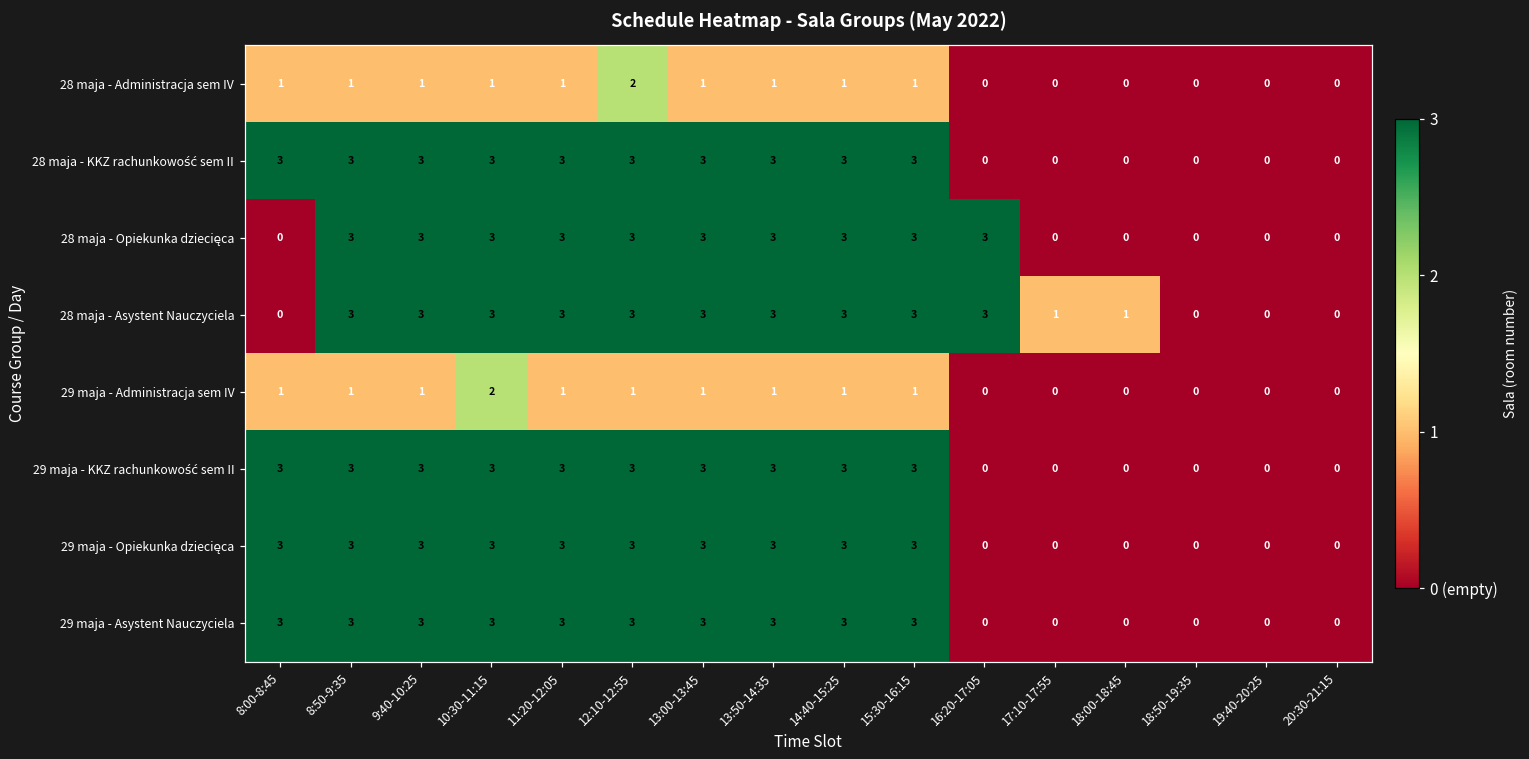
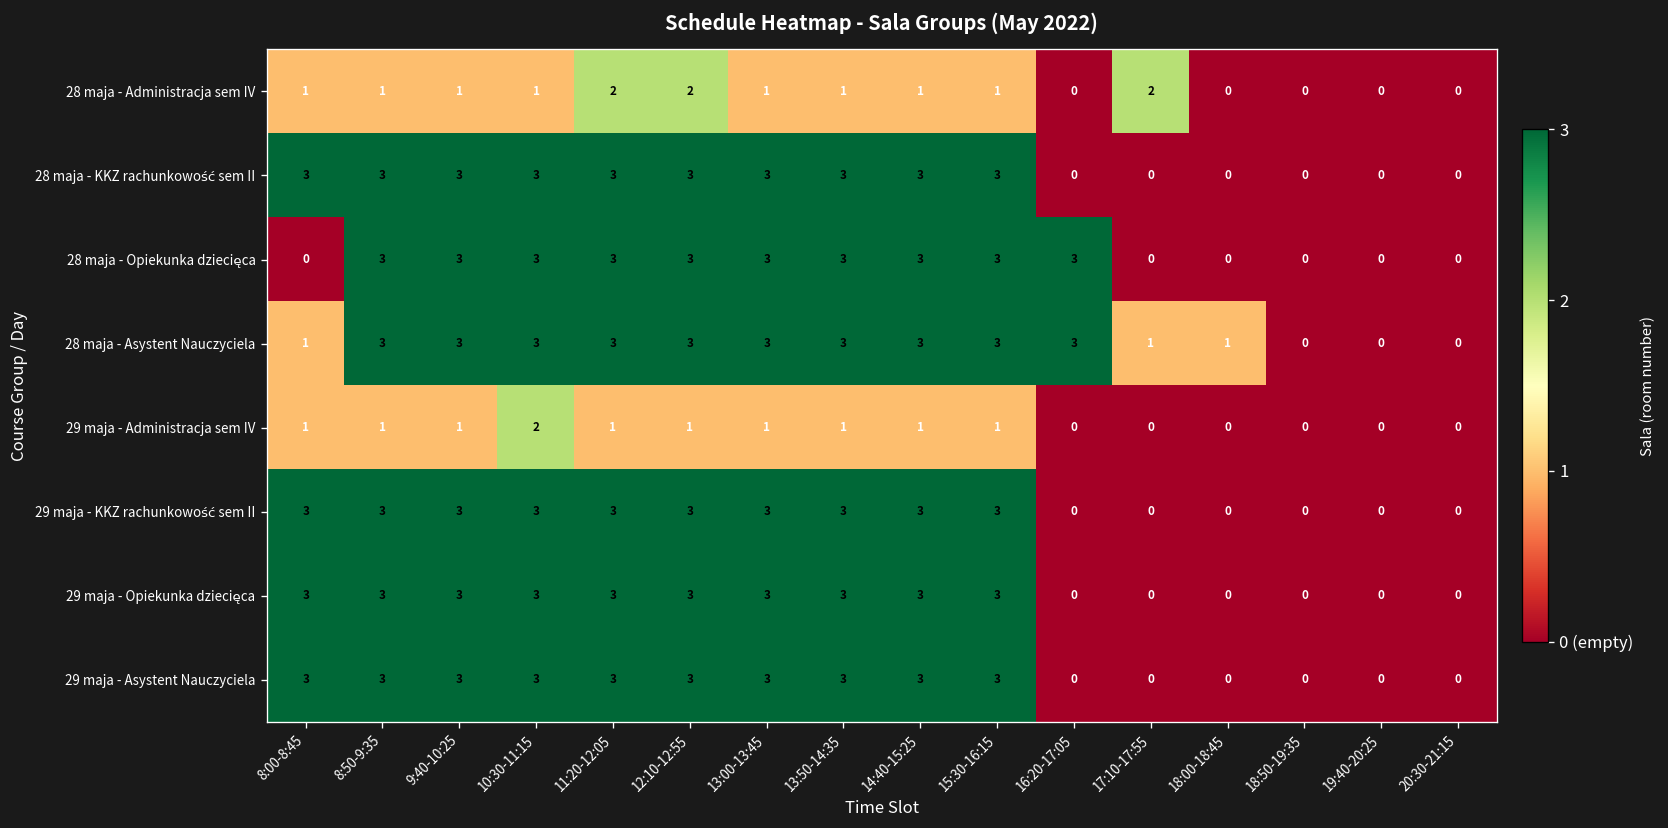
  {
    "28 maja - Administracja sem IV": {
      "8:00-8:45": 1,
      "8:50-9:35": 1,
      "9:40-10:25": 1,
      "10:30-11:15": 1,
-     "11:20-12:05": 1,
+     "11:20-12:05": 2,
      "12:10-12:55": 2,
      "13:00-13:45": 1,
      "13:50-14:35": 1,
      "14:40-15:25": 1,
      "15:30-16:15": 1,
      "16:20-17:05": 0,
-     "17:10-17:55": 0,
+     "17:10-17:55": 2,
      "18:00-18:45": 0,
      "18:50-19:35": 0,
      "19:40-20:25": 0,
      "20:30-21:15": 0
    },
    "28 maja - KKZ rachunkowość sem II": {
      "8:00-8:45": 3,
      "8:50-9:35": 3,
      "9:40-10:25": 3,
      "10:30-11:15": 3,
      "11:20-12:05": 3,
      "12:10-12:55": 3,
      "13:00-13:45": 3,
      "13:50-14:35": 3,
      "14:40-15:25": 3,
      "15:30-16:15": 3,
      "16:20-17:05": 0,
      "17:10-17:55": 0,
      "18:00-18:45": 0,
      "18:50-19:35": 0,
      "19:40-20:25": 0,
      "20:30-21:15": 0
    },
    "28 maja - Opiekunka dziecięca": {
      "8:00-8:45": 0,
      "8:50-9:35": 3,
      "9:40-10:25": 3,
      "10:30-11:15": 3,
      "11:20-12:05": 3,
      "12:10-12:55": 3,
      "13:00-13:45": 3,
      "13:50-14:35": 3,
      "14:40-15:25": 3,
      "15:30-16:15": 3,
      "16:20-17:05": 3,
      "17:10-17:55": 0,
      "18:00-18:45": 0,
      "18:50-19:35": 0,
      "19:40-20:25": 0,
      "20:30-21:15": 0
    },
    "28 maja - Asystent Nauczyciela": {
-     "8:00-8:45": 0,
+     "8:00-8:45": 1,
      "8:50-9:35": 3,
      "9:40-10:25": 3,
      "10:30-11:15": 3,
      "11:20-12:05": 3,
      "12:10-12:55": 3,
      "13:00-13:45": 3,
      "13:50-14:35": 3,
      "14:40-15:25": 3,
      "15:30-16:15": 3,
      "16:20-17:05": 3,
      "17:10-17:55": 1,
      "18:00-18:45": 1,
      "18:50-19:35": 0,
      "19:40-20:25": 0,
      "20:30-21:15": 0
    },
    "29 maja - Administracja sem IV": {
      "8:00-8:45": 1,
      "8:50-9:35": 1,
      "9:40-10:25": 1,
      "10:30-11:15": 2,
      "11:20-12:05": 1,
      "12:10-12:55": 1,
      "13:00-13:45": 1,
      "13:50-14:35": 1,
      "14:40-15:25": 1,
      "15:30-16:15": 1,
      "16:20-17:05": 0,
      "17:10-17:55": 0,
      "18:00-18:45": 0,
      "18:50-19:35": 0,
      "19:40-20:25": 0,
      "20:30-21:15": 0
    },
    "29 maja - KKZ rachunkowość sem II": {
      "8:00-8:45": 3,
      "8:50-9:35": 3,
      "9:40-10:25": 3,
      "10:30-11:15": 3,
      "11:20-12:05": 3,
      "12:10-12:55": 3,
      "13:00-13:45": 3,
      "13:50-14:35": 3,
      "14:40-15:25": 3,
      "15:30-16:15": 3,
      "16:20-17:05": 0,
      "17:10-17:55": 0,
      "18:00-18:45": 0,
      "18:50-19:35": 0,
      "19:40-20:25": 0,
      "20:30-21:15": 0
    },
    "29 maja - Opiekunka dziecięca": {
      "8:00-8:45": 3,
      "8:50-9:35": 3,
      "9:40-10:25": 3,
      "10:30-11:15": 3,
      "11:20-12:05": 3,
      "12:10-12:55": 3,
      "13:00-13:45": 3,
      "13:50-14:35": 3,
      "14:40-15:25": 3,
      "15:30-16:15": 3,
      "16:20-17:05": 0,
      "17:10-17:55": 0,
      "18:00-18:45": 0,
      "18:50-19:35": 0,
      "19:40-20:25": 0,
      "20:30-21:15": 0
    },
    "29 maja - Asystent Nauczyciela": {
      "8:00-8:45": 3,
      "8:50-9:35": 3,
      "9:40-10:25": 3,
      "10:30-11:15": 3,
      "11:20-12:05": 3,
      "12:10-12:55": 3,
      "13:00-13:45": 3,
      "13:50-14:35": 3,
      "14:40-15:25": 3,
      "15:30-16:15": 3,
      "16:20-17:05": 0,
      "17:10-17:55": 0,
      "18:00-18:45": 0,
      "18:50-19:35": 0,
      "19:40-20:25": 0,
      "20:30-21:15": 0
    }
  }
